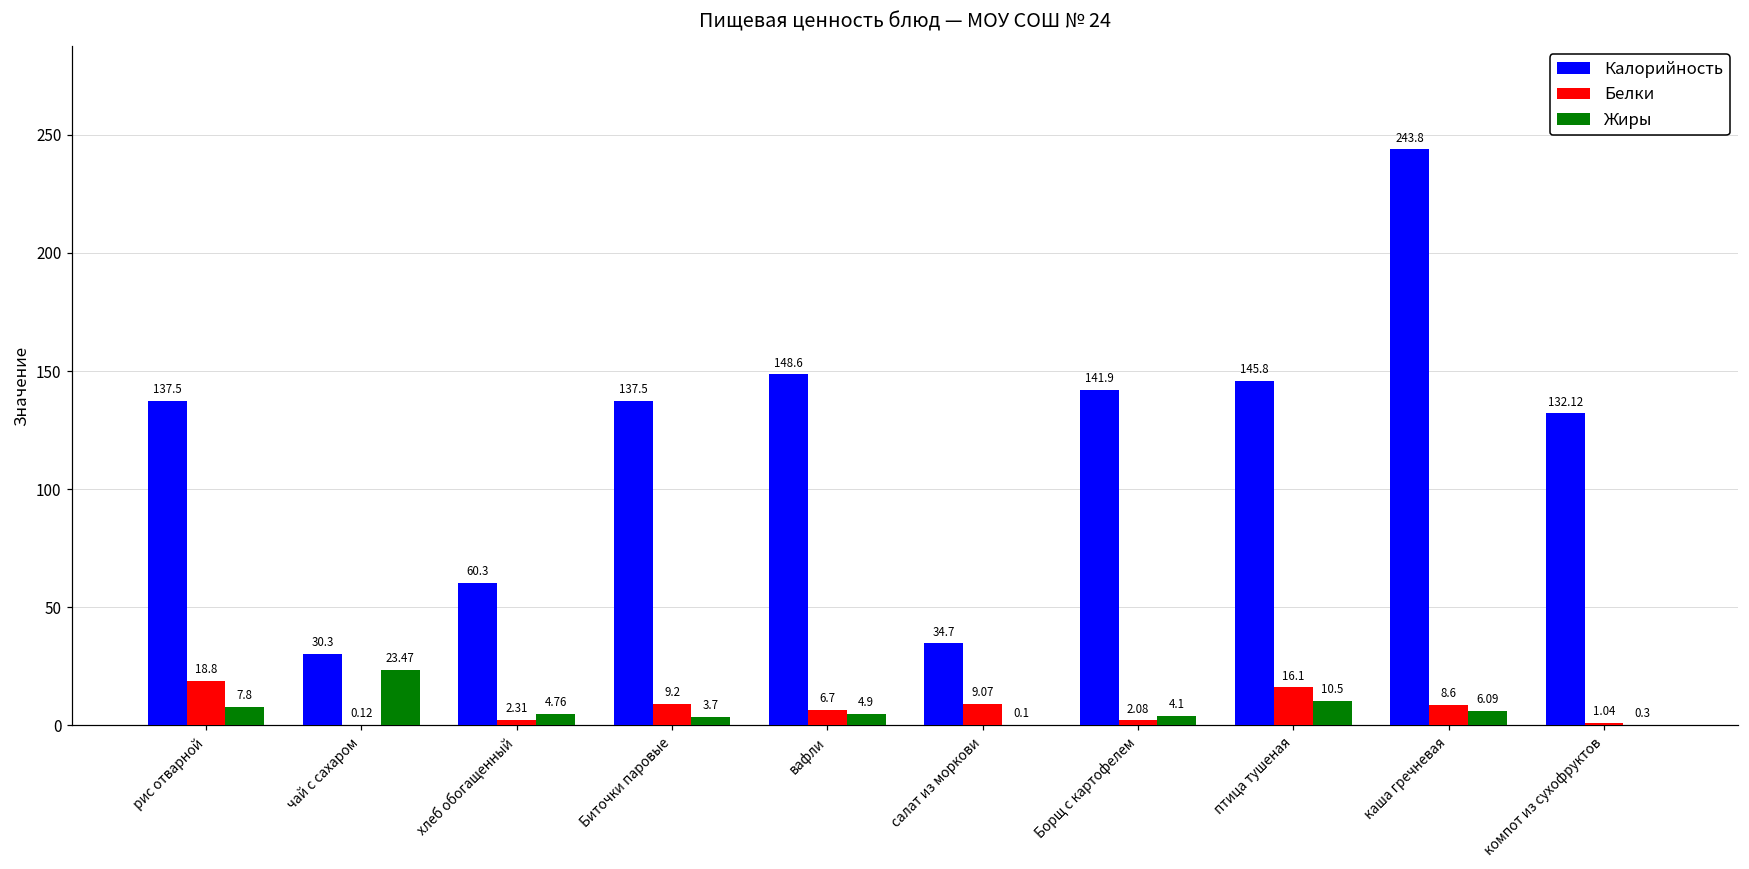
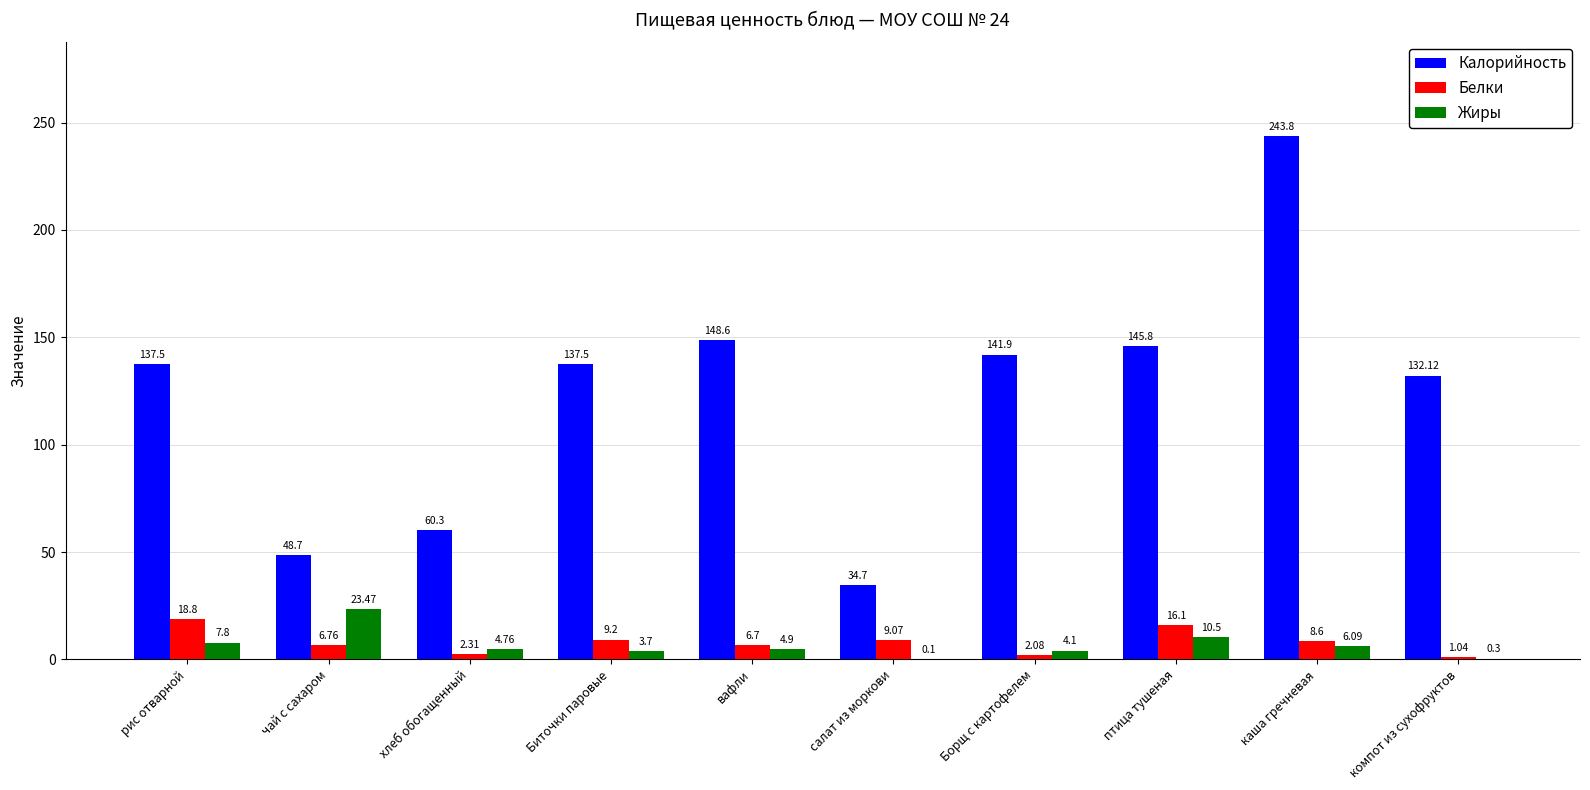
  {
    "Калорийность": {
      "рис отварной": 137.5,
-     "чай с сахаром": 30.3,
+     "чай с сахаром": 48.7,
      "хлеб обогащенный": 60.3,
      "Биточки паровые": 137.5,
      "вафли": 148.6,
      "салат из моркови": 34.7,
      "Борщ с картофелем": 141.9,
      "птица тушеная": 145.8,
      "каша гречневая": 243.8,
      "компот из сухофруктов": 132.12
    },
    "Белки": {
      "рис отварной": 18.8,
-     "чай с сахаром": 0.12,
+     "чай с сахаром": 6.76,
      "хлеб обогащенный": 2.31,
      "Биточки паровые": 9.2,
      "вафли": 6.7,
      "салат из моркови": 9.07,
      "Борщ с картофелем": 2.08,
      "птица тушеная": 16.1,
      "каша гречневая": 8.6,
      "компот из сухофруктов": 1.04
    },
    "Жиры": {
      "рис отварной": 7.8,
      "чай с сахаром": 23.47,
      "хлеб обогащенный": 4.76,
      "Биточки паровые": 3.7,
      "вафли": 4.9,
      "салат из моркови": 0.1,
      "Борщ с картофелем": 4.1,
      "птица тушеная": 10.5,
      "каша гречневая": 6.09,
      "компот из сухофруктов": 0.3
    }
  }
